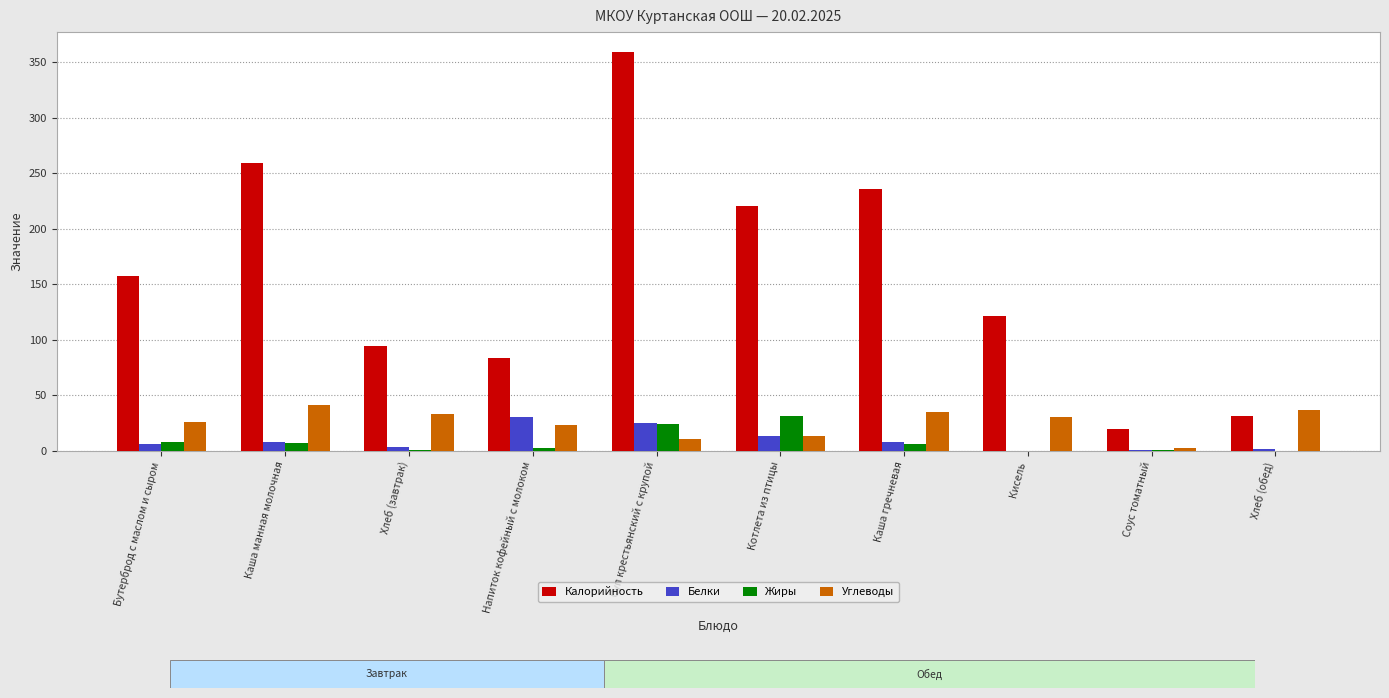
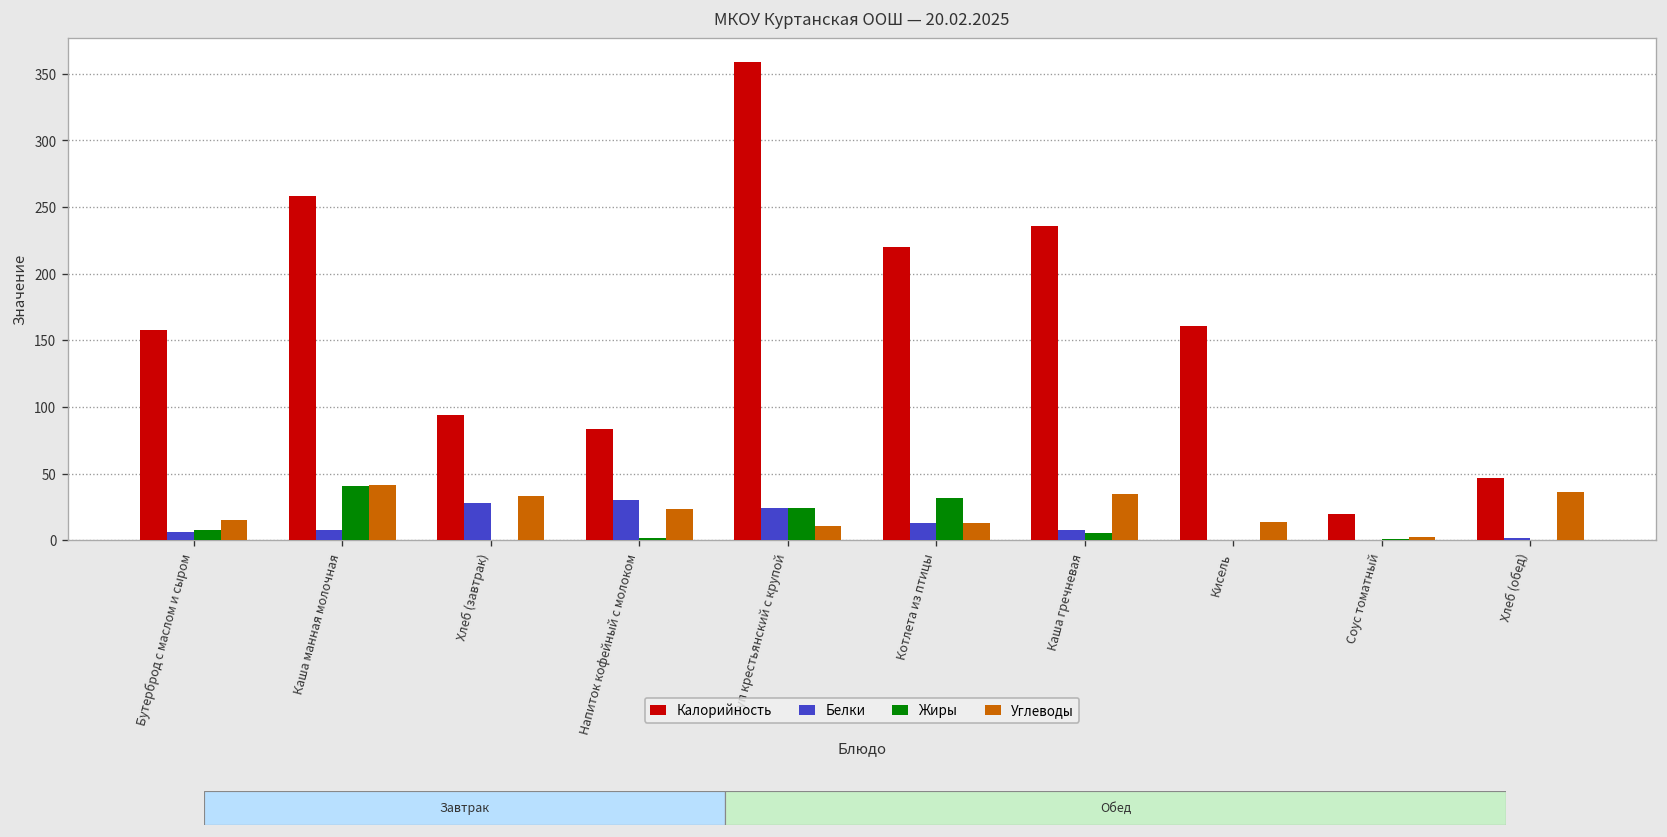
  {
    "Калорийность": {
      "Бутерброд с маслом и сыром": 158,
      "Каша манная молочная": 259,
      "Хлеб (завтрак)": 94,
      "Напиток кофейный с молоком": 83,
      "Суп крестьянский с крупой": 359,
      "Котлета из птицы": 220,
      "Каша гречневая": 236,
-     "Кисель": 121,
+     "Кисель": 161,
      "Соус томатный": 20,
-     "Хлеб (обед)": 32
+     "Хлеб (обед)": 47
    },
    "Белки": {
      "Бутерброд с маслом и сыром": 6,
      "Каша манная молочная": 8,
-     "Хлеб (завтрак)": 3,
+     "Хлеб (завтрак)": 28,
      "Напиток кофейный с молоком": 30,
      "Суп крестьянский с крупой": 25,
      "Котлета из птицы": 13,
      "Каша гречневая": 8
    },
    "Жиры": {
      "Бутерброд с маслом и сыром": 8,
-     "Каша манная молочная": 7,
+     "Каша манная молочная": 41,
      "Суп крестьянский с крупой": 24,
      "Котлета из птицы": 31,
      "Каша гречневая": 6,
      "Кисель": 0
    },
    "Углеводы": {
-     "Бутерброд с маслом и сыром": 26,
+     "Бутерброд с маслом и сыром": 15,
      "Каша манная молочная": 42,
      "Хлеб (завтрак)": 33,
      "Напиток кофейный с молоком": 23,
      "Суп крестьянский с крупой": 11,
      "Котлета из птицы": 13,
      "Каша гречневая": 35,
-     "Кисель": 31,
+     "Кисель": 14,
      "Хлеб (обед)": 36
    }
  }
